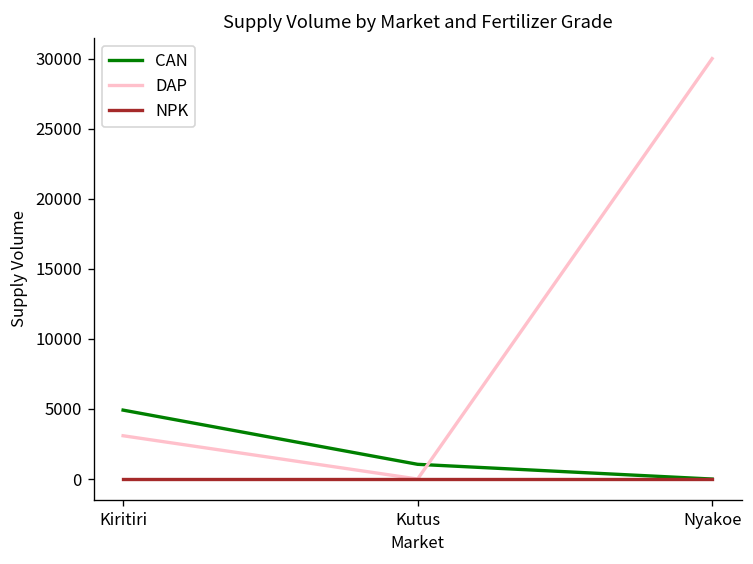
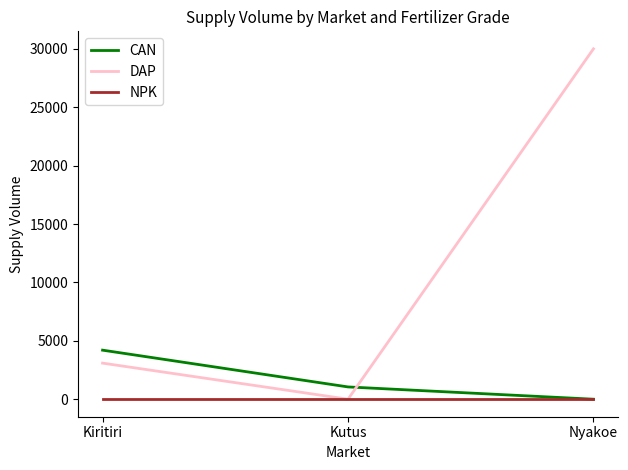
  {
    "CAN": {
-     "Kiritiri": 4900,
+     "Kiritiri": 4200,
      "Kutus": 1100
    },
    "DAP": {
      "Kiritiri": 3100,
      "Nyakoe": 30000
    },
    "NPK": {
      "Kiritiri": 0
    }
  }
